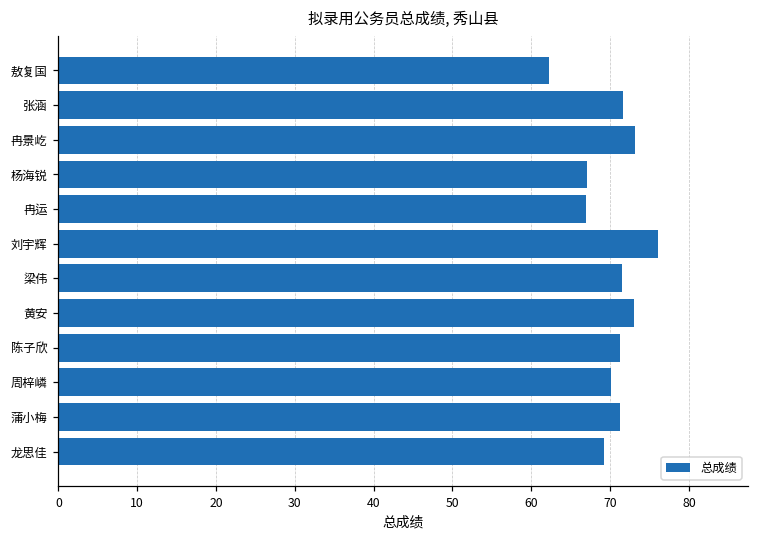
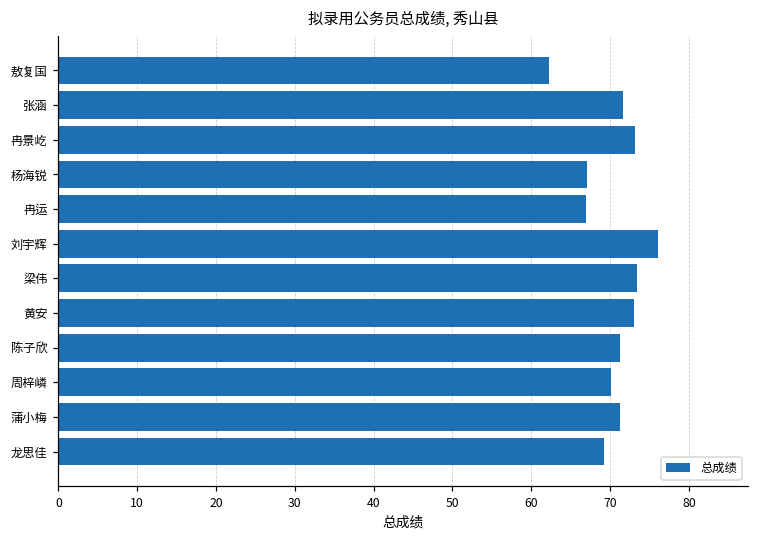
  {
    "敖复国": 62,
    "张涵": 72,
    "冉景屹": 73,
    "杨海锐": 67,
    "冉运": 67,
    "刘宇辉": 76,
-   "梁伟": 72,
+   "梁伟": 73,
    "黄安": 73,
    "陈子欣": 71,
    "周梓嶙": 70,
    "蒲小梅": 71,
    "龙思佳": 69
  }
